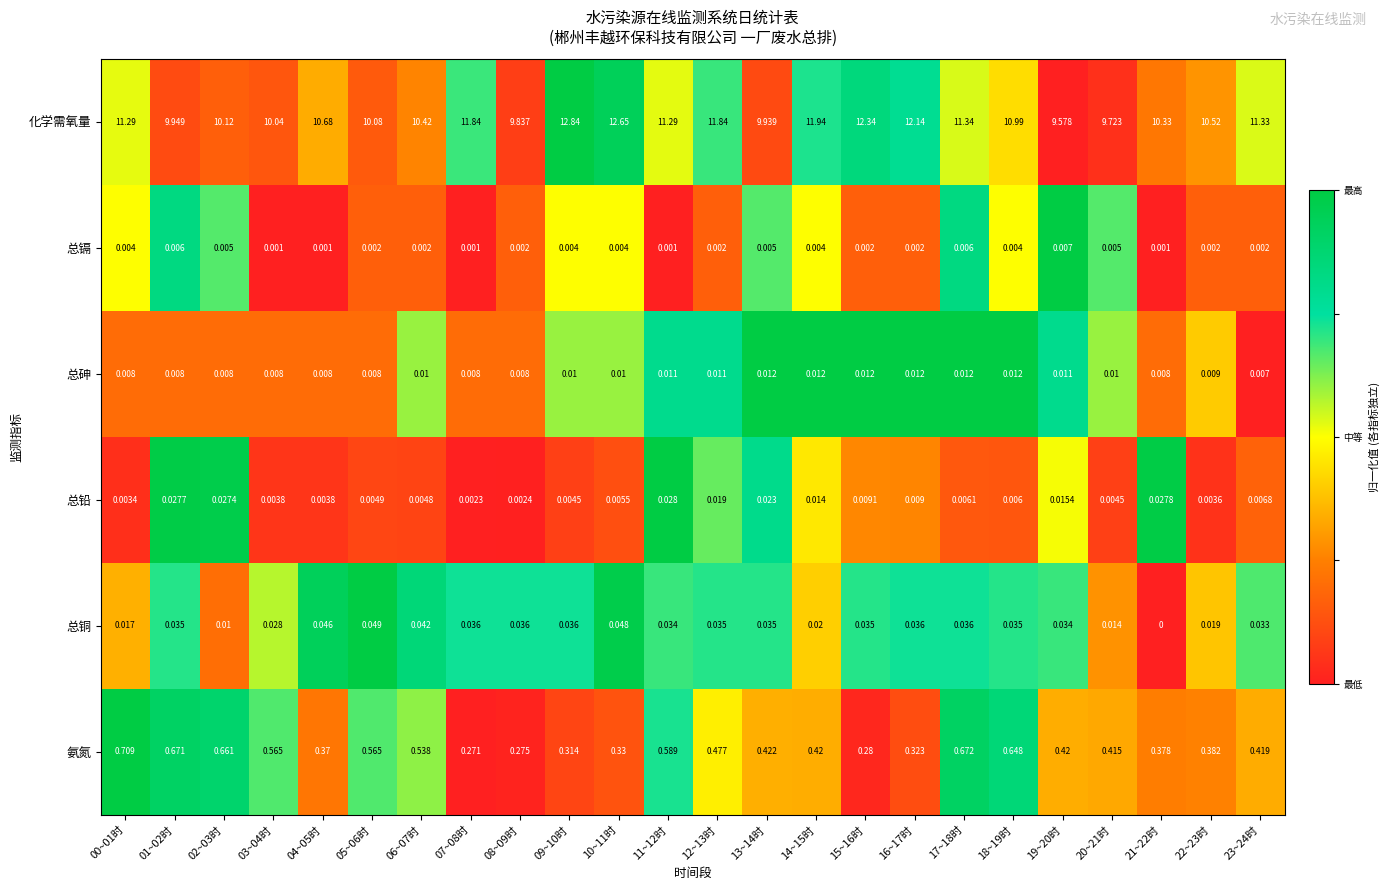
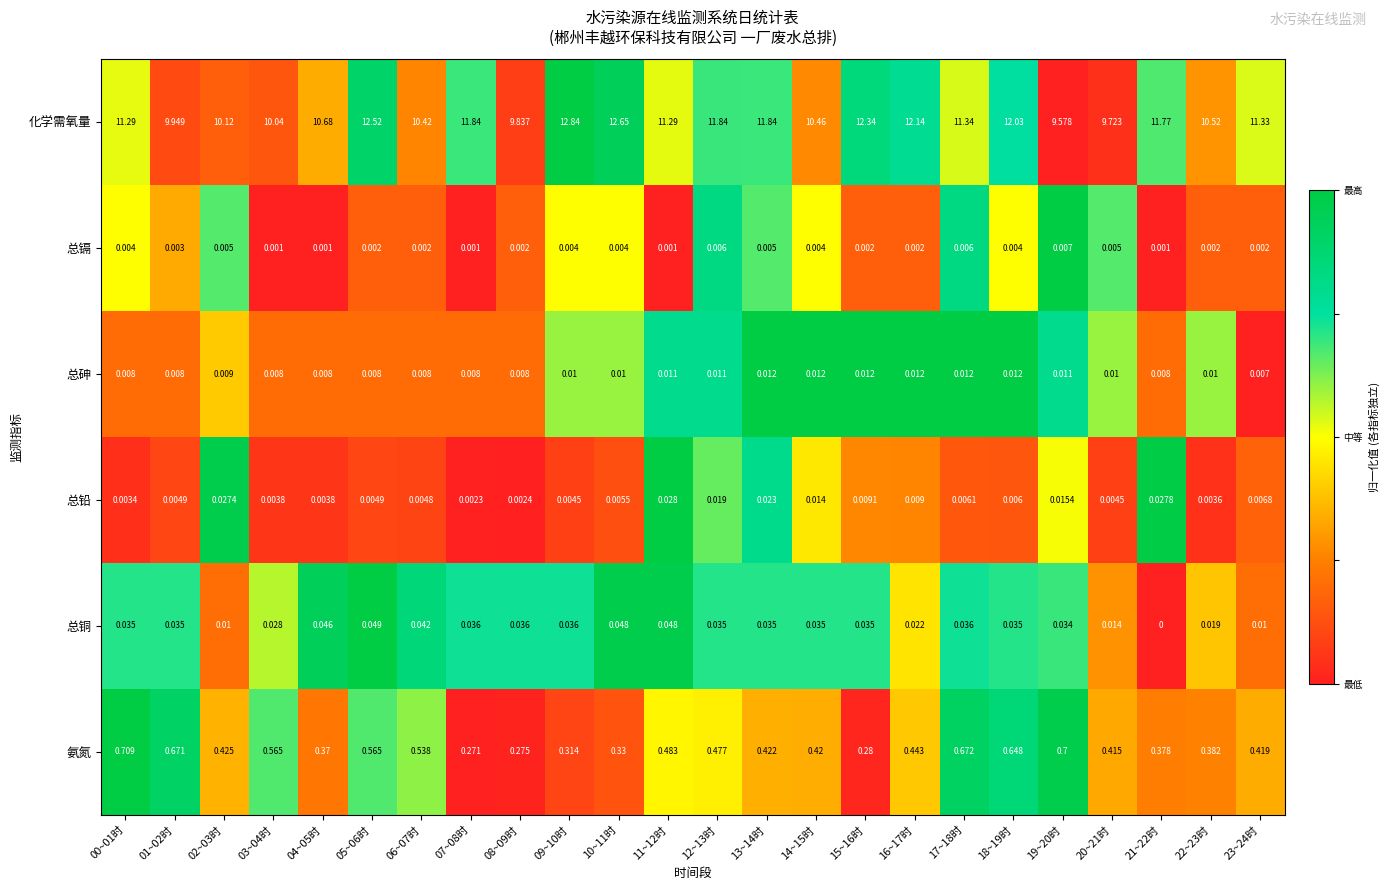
  {
    "化学需氧量": {
      "00~01时": 11.29,
      "01~02时": 9.949,
      "02~03时": 10.12,
      "03~04时": 10.04,
      "04~05时": 10.68,
-     "05~06时": 10.08,
+     "05~06时": 12.52,
      "06~07时": 10.42,
      "07~08时": 11.84,
      "08~09时": 9.837,
      "09~10时": 12.84,
      "10~11时": 12.65,
      "11~12时": 11.29,
      "12~13时": 11.84,
-     "13~14时": 9.939,
-     "14~15时": 11.94,
+     "13~14时": 11.84,
+     "14~15时": 10.46,
      "15~16时": 12.34,
      "16~17时": 12.14,
      "17~18时": 11.34,
-     "18~19时": 10.99,
+     "18~19时": 12.03,
      "19~20时": 9.578,
      "20~21时": 9.723,
-     "21~22时": 10.33,
+     "21~22时": 11.77,
      "22~23时": 10.52,
      "23~24时": 11.33
    },
    "总镉": {
      "00~01时": 0.004,
-     "01~02时": 0.006,
+     "01~02时": 0.003,
      "02~03时": 0.005,
      "03~04时": 0.001,
      "04~05时": 0.001,
      "05~06时": 0.002,
      "06~07时": 0.002,
      "07~08时": 0.001,
      "08~09时": 0.002,
      "09~10时": 0.004,
      "10~11时": 0.004,
      "11~12时": 0.001,
-     "12~13时": 0.002,
+     "12~13时": 0.006,
      "13~14时": 0.005,
      "14~15时": 0.004,
      "15~16时": 0.002,
      "16~17时": 0.002,
      "17~18时": 0.006,
      "18~19时": 0.004,
      "19~20时": 0.007,
      "20~21时": 0.005,
      "21~22时": 0.001,
      "22~23时": 0.002,
      "23~24时": 0.002
    },
    "总砷": {
      "00~01时": 0.008,
      "01~02时": 0.008,
-     "02~03时": 0.008,
+     "02~03时": 0.009,
      "03~04时": 0.008,
      "04~05时": 0.008,
      "05~06时": 0.008,
-     "06~07时": 0.01,
+     "06~07时": 0.008,
      "07~08时": 0.008,
      "08~09时": 0.008,
      "09~10时": 0.01,
      "10~11时": 0.01,
      "11~12时": 0.011,
      "12~13时": 0.011,
      "13~14时": 0.012,
      "14~15时": 0.012,
      "15~16时": 0.012,
      "16~17时": 0.012,
      "17~18时": 0.012,
      "18~19时": 0.012,
      "19~20时": 0.011,
      "20~21时": 0.01,
      "21~22时": 0.008,
-     "22~23时": 0.009,
+     "22~23时": 0.01,
      "23~24时": 0.007
    },
    "总铅": {
      "00~01时": 0.0034,
-     "01~02时": 0.0277,
+     "01~02时": 0.0049,
      "02~03时": 0.0274,
      "03~04时": 0.0038,
      "04~05时": 0.0038,
      "05~06时": 0.0049,
      "06~07时": 0.0048,
      "07~08时": 0.0023,
      "08~09时": 0.0024,
      "09~10时": 0.0045,
      "10~11时": 0.0055,
      "11~12时": 0.028,
      "12~13时": 0.019,
      "13~14时": 0.023,
      "14~15时": 0.014,
      "15~16时": 0.0091,
      "16~17时": 0.009,
      "17~18时": 0.0061,
      "18~19时": 0.006,
      "19~20时": 0.0154,
      "20~21时": 0.0045,
      "21~22时": 0.0278,
      "22~23时": 0.0036,
      "23~24时": 0.0068
    },
    "总铜": {
-     "00~01时": 0.017,
+     "00~01时": 0.035,
      "01~02时": 0.035,
      "02~03时": 0.01,
      "03~04时": 0.028,
      "04~05时": 0.046,
      "05~06时": 0.049,
      "06~07时": 0.042,
      "07~08时": 0.036,
      "08~09时": 0.036,
      "09~10时": 0.036,
      "10~11时": 0.048,
-     "11~12时": 0.034,
+     "11~12时": 0.048,
      "12~13时": 0.035,
      "13~14时": 0.035,
-     "14~15时": 0.02,
+     "14~15时": 0.035,
      "15~16时": 0.035,
-     "16~17时": 0.036,
+     "16~17时": 0.022,
      "17~18时": 0.036,
      "18~19时": 0.035,
      "19~20时": 0.034,
      "20~21时": 0.014,
      "21~22时": 0,
      "22~23时": 0.019,
-     "23~24时": 0.033
+     "23~24时": 0.01
    },
    "氨氮": {
      "00~01时": 0.709,
      "01~02时": 0.671,
-     "02~03时": 0.661,
+     "02~03时": 0.425,
      "03~04时": 0.565,
      "04~05时": 0.37,
      "05~06时": 0.565,
      "06~07时": 0.538,
      "07~08时": 0.271,
      "08~09时": 0.275,
      "09~10时": 0.314,
      "10~11时": 0.33,
-     "11~12时": 0.589,
+     "11~12时": 0.483,
      "12~13时": 0.477,
      "13~14时": 0.422,
      "14~15时": 0.42,
      "15~16时": 0.28,
-     "16~17时": 0.323,
+     "16~17时": 0.443,
      "17~18时": 0.672,
      "18~19时": 0.648,
-     "19~20时": 0.42,
+     "19~20时": 0.7,
      "20~21时": 0.415,
      "21~22时": 0.378,
      "22~23时": 0.382,
      "23~24时": 0.419
    }
  }
